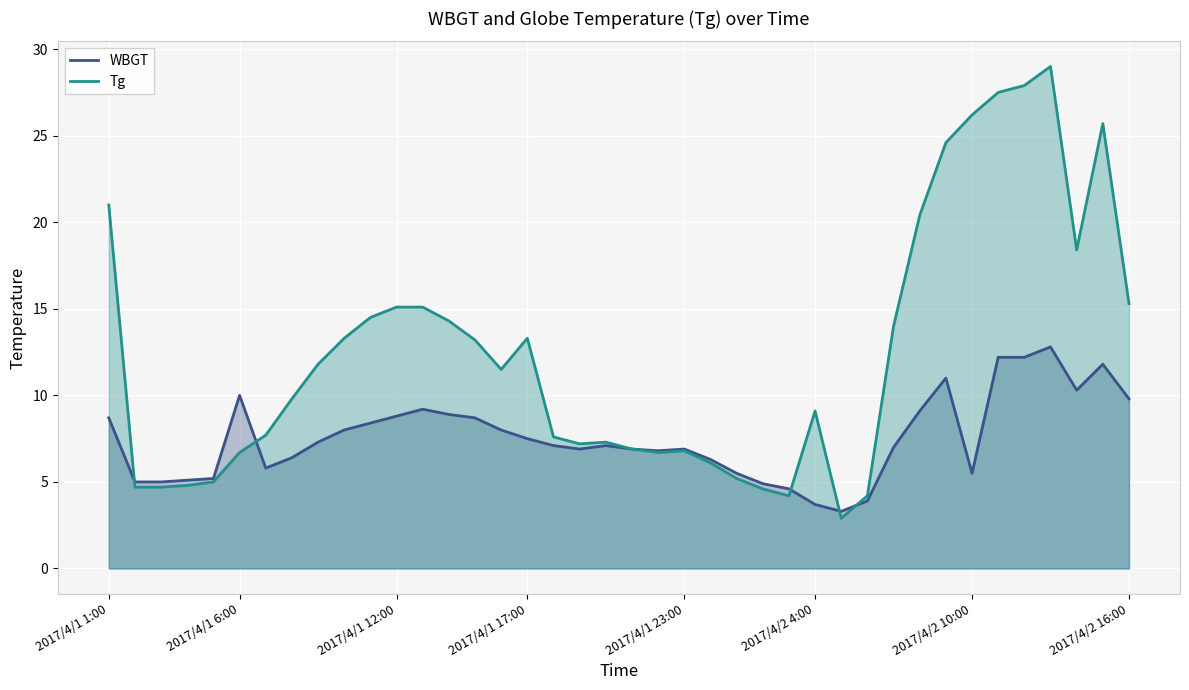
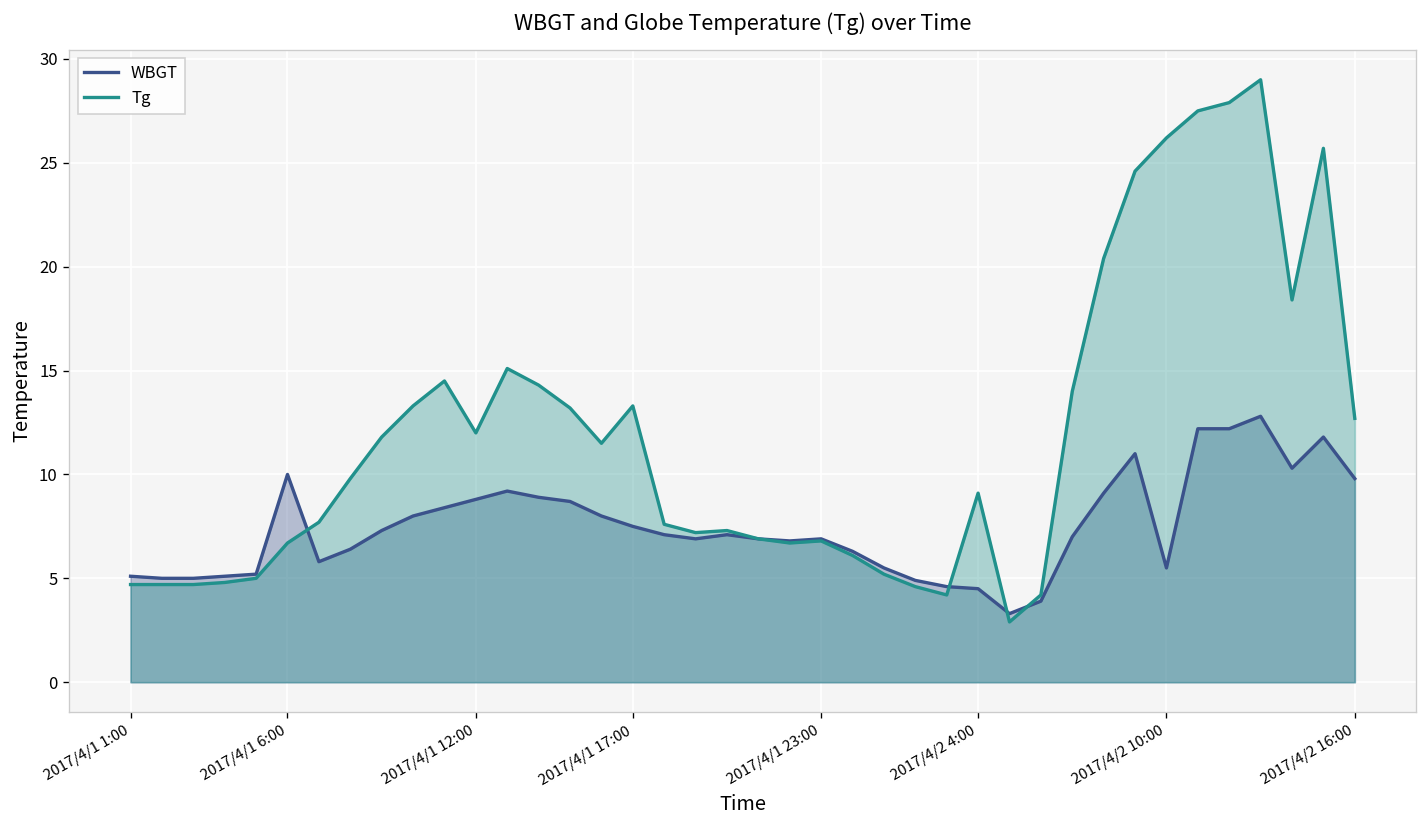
  {
    "WBGT": {
-     "2017/4/1 1:00": 8.7,
+     "2017/4/1 1:00": 5.1,
      "2017/4/1 6:00": 10.0,
      "2017/4/1 12:00": 8.8,
      "2017/4/1 17:00": 7.5,
-     "2017/4/2 4:00": 3.7,
+     "2017/4/2 4:00": 4.5,
      "2017/4/2 10:00": 5.5,
      "2017/4/2 16:00": 9.8
    },
    "Tg": {
-     "2017/4/1 1:00": 21.0,
+     "2017/4/1 1:00": 4.7,
      "2017/4/1 6:00": 6.7,
-     "2017/4/1 12:00": 15.1,
+     "2017/4/1 12:00": 12.0,
      "2017/4/1 17:00": 13.3,
      "2017/4/2 4:00": 9.1,
      "2017/4/2 10:00": 26.2,
-     "2017/4/2 16:00": 15.3
+     "2017/4/2 16:00": 12.7
    }
  }
